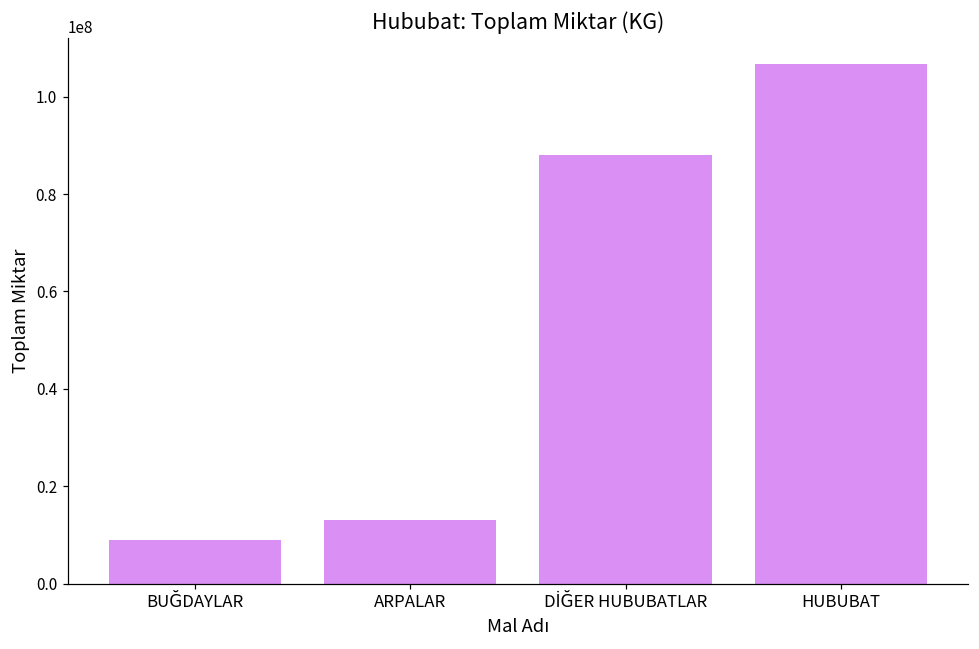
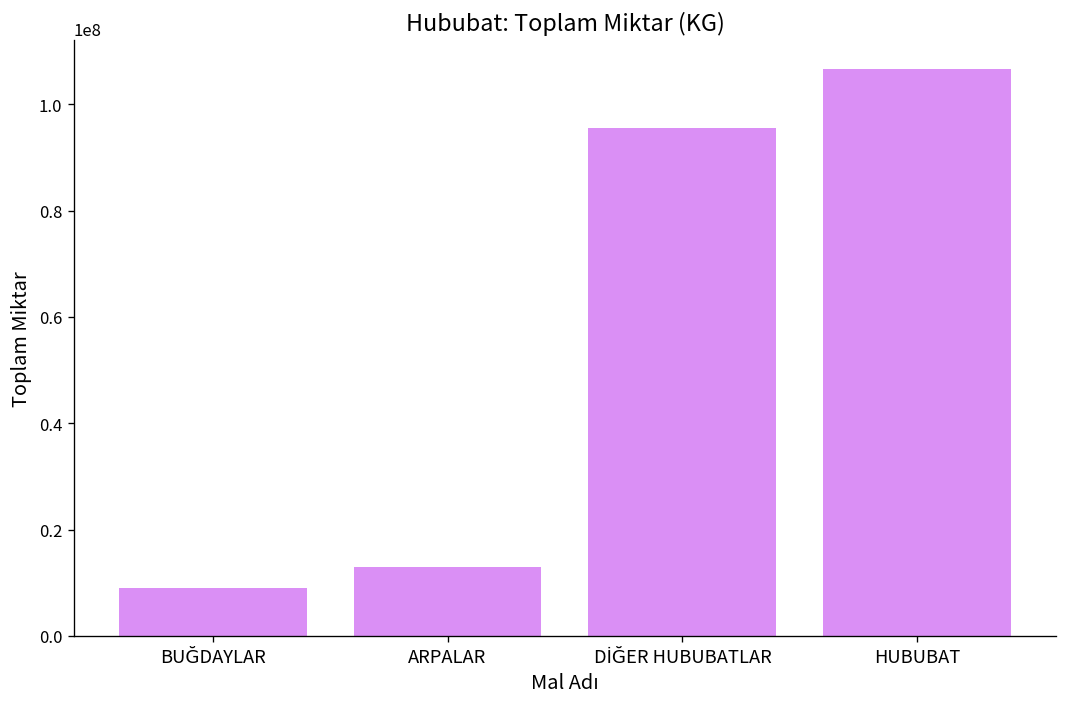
  {
    "BUĞDAYLAR": 9000000,
    "ARPALAR": 13000000,
-   "DİĞER HUBUBATLAR": 88000000,
+   "DİĞER HUBUBATLAR": 96000000,
    "HUBUBAT": 107000000
  }
